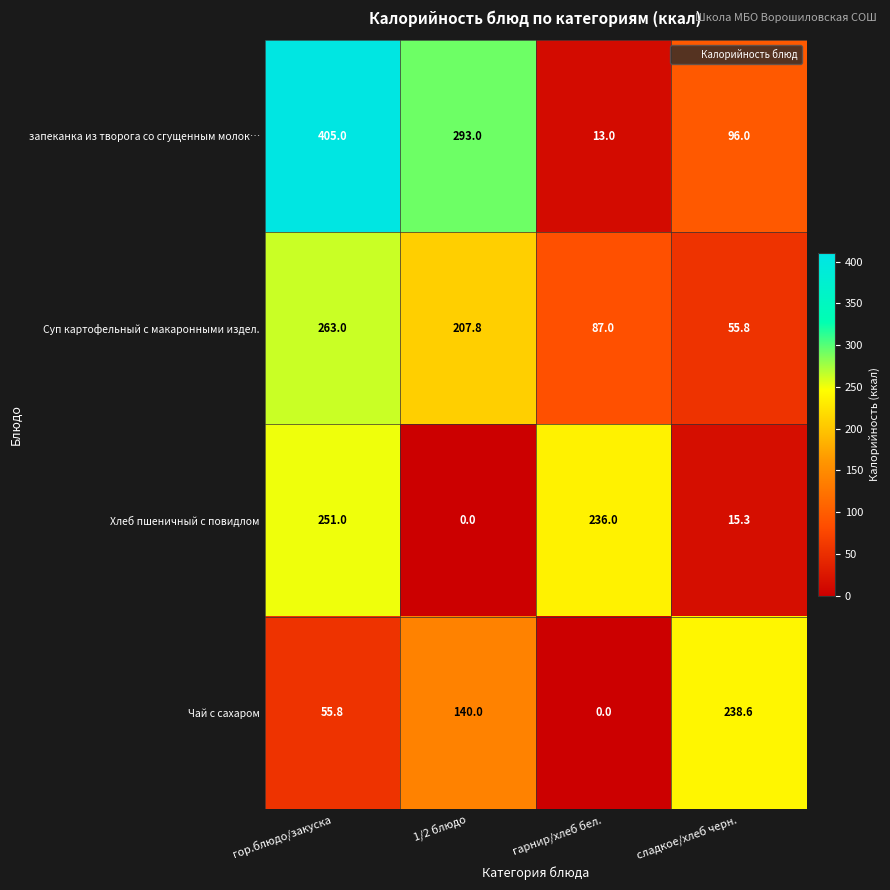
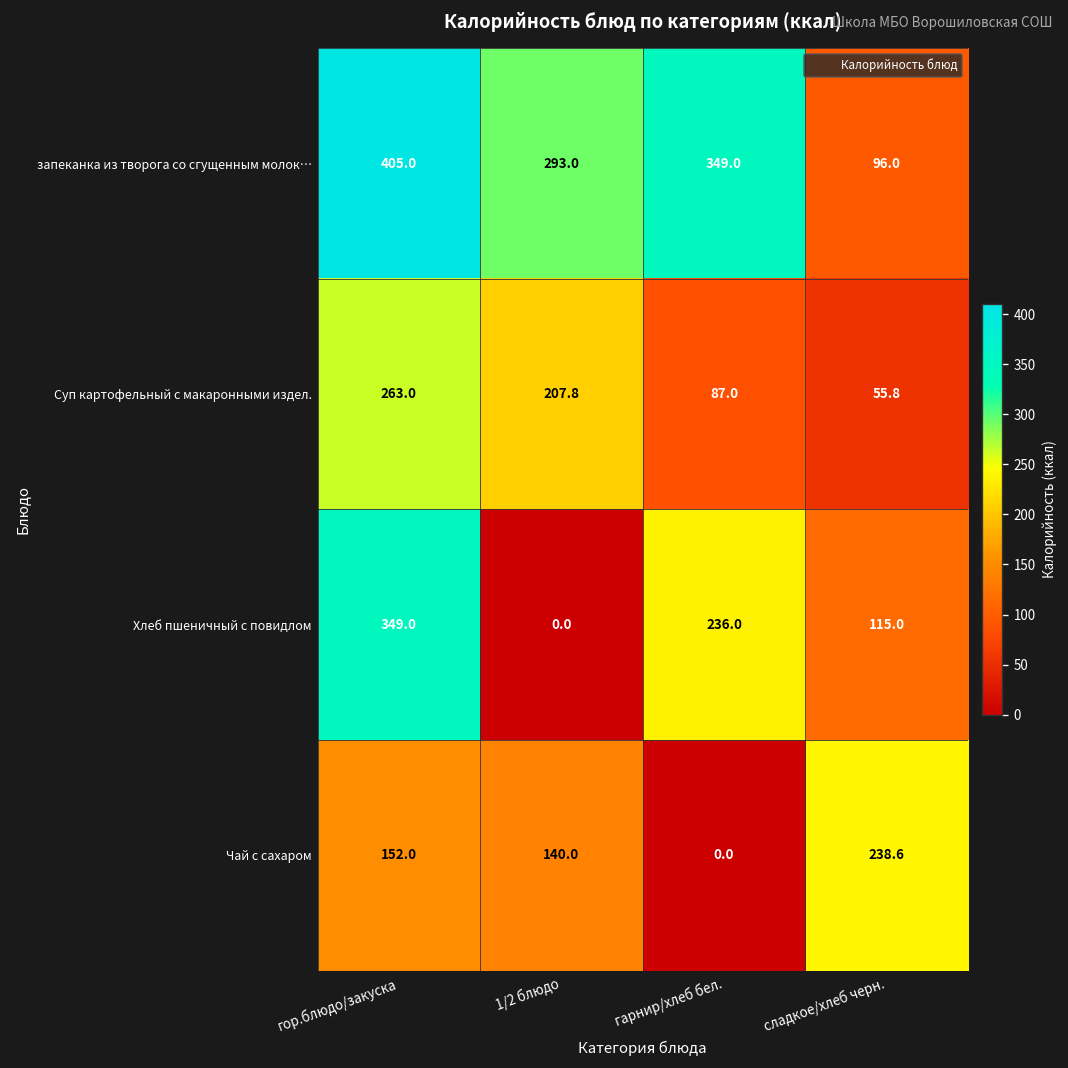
  {
    "запеканка из творога со сгущенным молок…": {
      "гор.блюдо/закуска": 405.0,
      "1/2 блюдо": 293.0,
-     "гарнир/хлеб бел.": 13.0,
+     "гарнир/хлеб бел.": 349.0,
      "сладкое/хлеб черн.": 96.0
    },
    "Суп картофельный с макаронными издел.": {
      "гор.блюдо/закуска": 263.0,
      "1/2 блюдо": 207.8,
      "гарнир/хлеб бел.": 87.0,
      "сладкое/хлеб черн.": 55.8
    },
    "Хлеб пшеничный с повидлом": {
-     "гор.блюдо/закуска": 251.0,
+     "гор.блюдо/закуска": 349.0,
      "1/2 блюдо": 0.0,
      "гарнир/хлеб бел.": 236.0,
-     "сладкое/хлеб черн.": 15.3
+     "сладкое/хлеб черн.": 115.0
    },
    "Чай с сахаром": {
-     "гор.блюдо/закуска": 55.8,
+     "гор.блюдо/закуска": 152.0,
      "1/2 блюдо": 140.0,
      "гарнир/хлеб бел.": 0.0,
      "сладкое/хлеб черн.": 238.6
    }
  }
